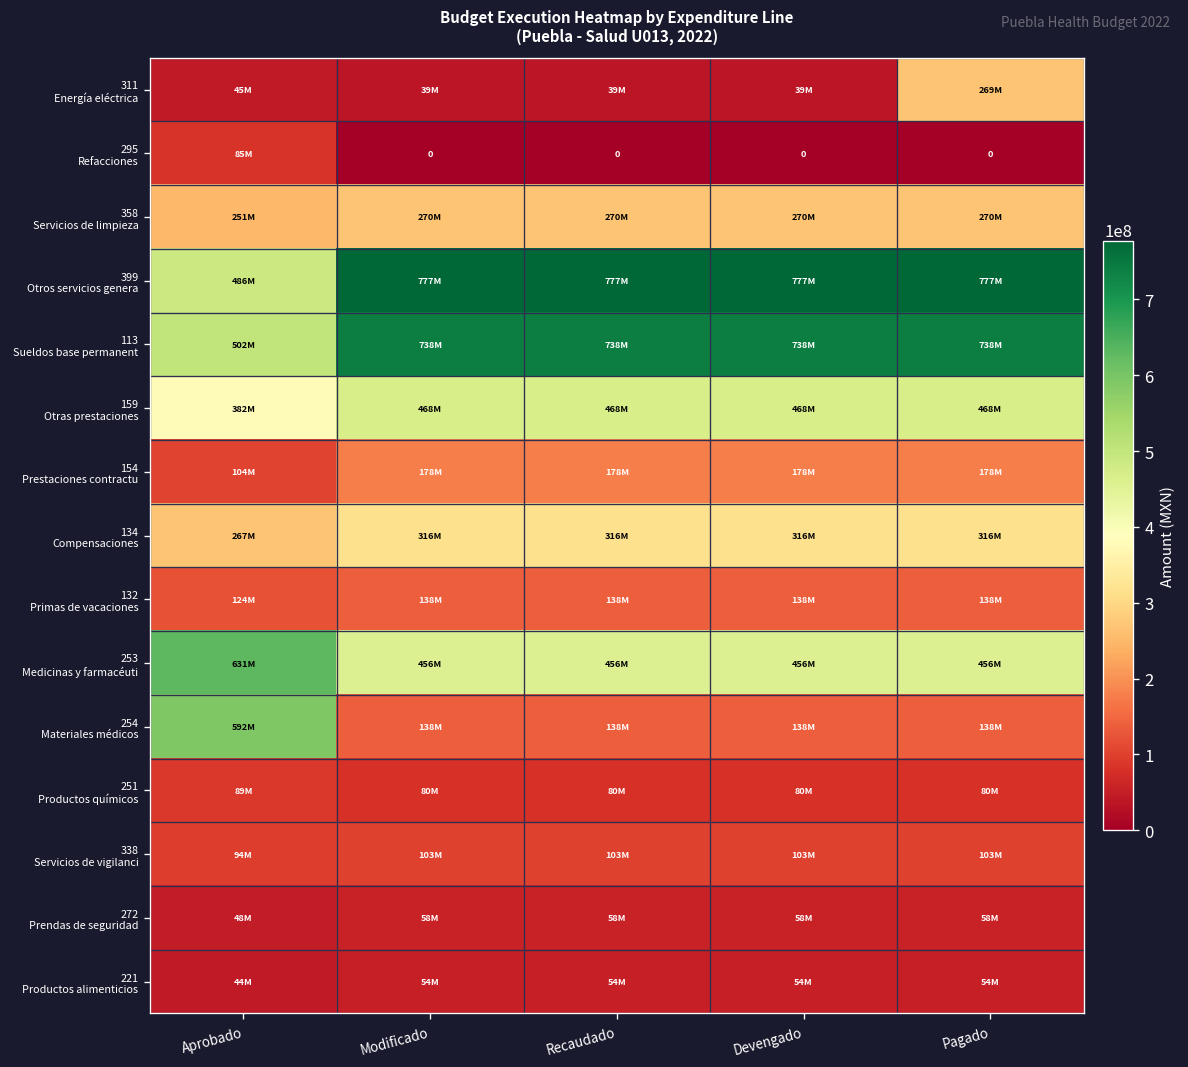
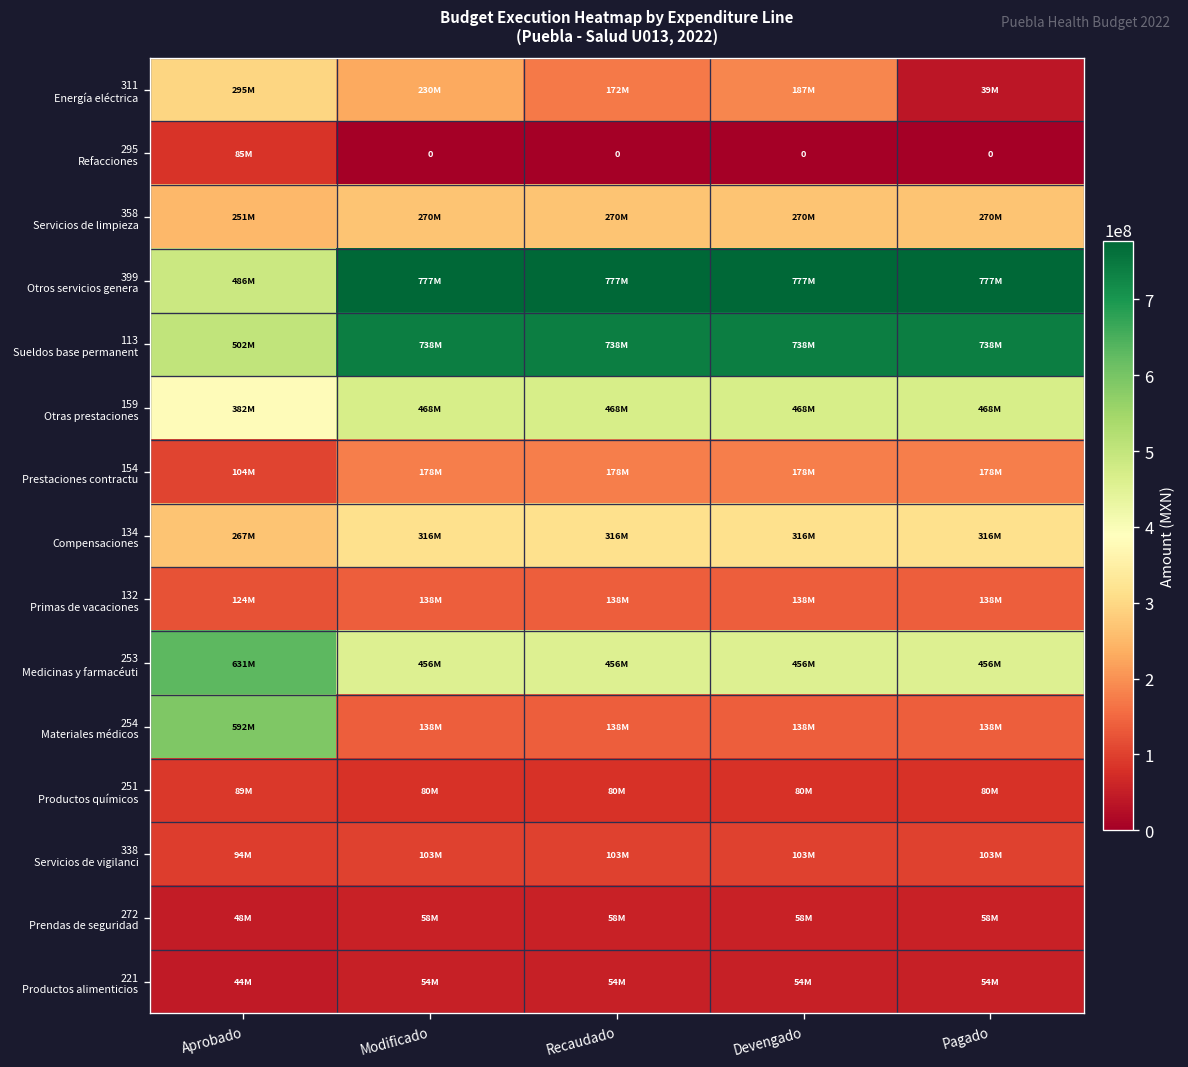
  {
    "311 Energía eléctrica": {
-     "Aprobado": "45M",
-     "Modificado": "39M",
-     "Recaudado": "39M",
-     "Devengado": "39M",
-     "Pagado": "269M"
+     "Aprobado": "295M",
+     "Modificado": "230M",
+     "Recaudado": "172M",
+     "Devengado": "187M",
+     "Pagado": "39M"
    },
    "295 Refacciones": {
      "Aprobado": "85M",
      "Modificado": "0",
      "Recaudado": "0",
      "Devengado": "0",
      "Pagado": "0"
    },
    "358 Servicios de limpieza": {
      "Aprobado": "251M",
      "Modificado": "270M",
      "Recaudado": "270M",
      "Devengado": "270M",
      "Pagado": "270M"
    },
    "399 Otros servicios genera": {
      "Aprobado": "486M",
      "Modificado": "777M",
      "Recaudado": "777M",
      "Devengado": "777M",
      "Pagado": "777M"
    },
    "113 Sueldos base permanent": {
      "Aprobado": "502M",
      "Modificado": "738M",
      "Recaudado": "738M",
      "Devengado": "738M",
      "Pagado": "738M"
    },
    "159 Otras prestaciones": {
      "Aprobado": "382M",
      "Modificado": "468M",
      "Recaudado": "468M",
      "Devengado": "468M",
      "Pagado": "468M"
    },
    "154 Prestaciones contractu": {
      "Aprobado": "104M",
      "Modificado": "178M",
      "Recaudado": "178M",
      "Devengado": "178M",
      "Pagado": "178M"
    },
    "134 Compensaciones": {
      "Aprobado": "267M",
      "Modificado": "316M",
      "Recaudado": "316M",
      "Devengado": "316M",
      "Pagado": "316M"
    },
    "132 Primas de vacaciones": {
      "Aprobado": "124M",
      "Modificado": "138M",
      "Recaudado": "138M",
      "Devengado": "138M",
      "Pagado": "138M"
    },
    "253 Medicinas y farmacéuti": {
      "Aprobado": "631M",
      "Modificado": "456M",
      "Recaudado": "456M",
      "Devengado": "456M",
      "Pagado": "456M"
    },
    "254 Materiales médicos": {
      "Aprobado": "592M",
      "Modificado": "138M",
      "Recaudado": "138M",
      "Devengado": "138M",
      "Pagado": "138M"
    },
    "251 Productos químicos": {
      "Aprobado": "89M",
      "Modificado": "80M",
      "Recaudado": "80M",
      "Devengado": "80M",
      "Pagado": "80M"
    },
    "338 Servicios de vigilanci": {
      "Aprobado": "94M",
      "Modificado": "103M",
      "Recaudado": "103M",
      "Devengado": "103M",
      "Pagado": "103M"
    },
    "272 Prendas de seguridad": {
      "Aprobado": "48M",
      "Modificado": "58M",
      "Recaudado": "58M",
      "Devengado": "58M",
      "Pagado": "58M"
    },
    "221 Productos alimenticios": {
      "Aprobado": "44M",
      "Modificado": "54M",
      "Recaudado": "54M",
      "Devengado": "54M",
      "Pagado": "54M"
    }
  }
